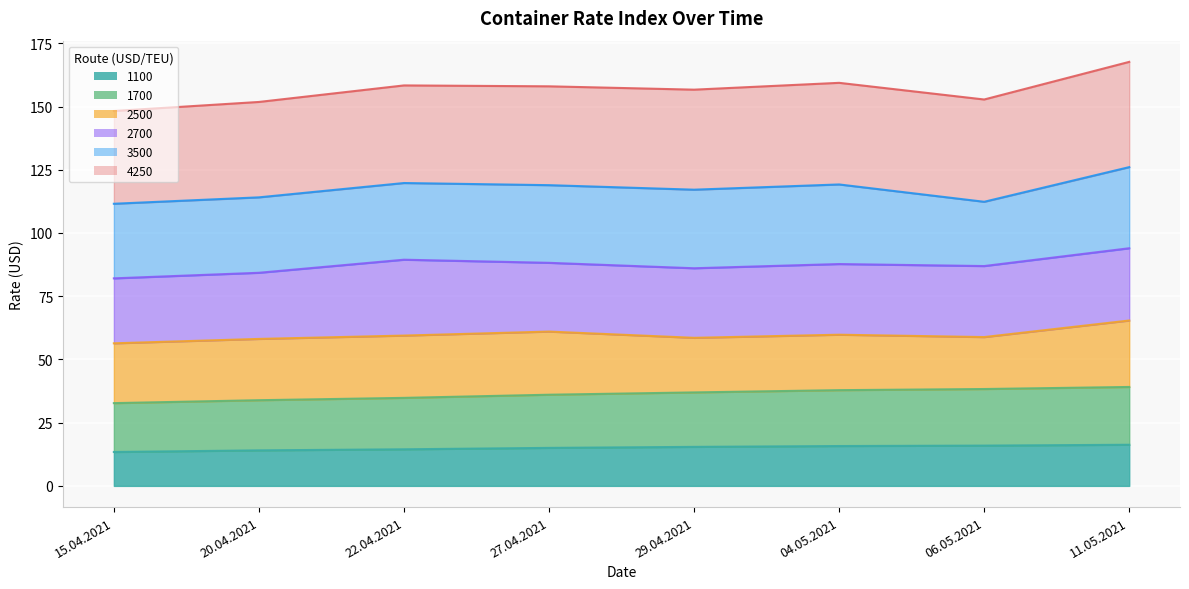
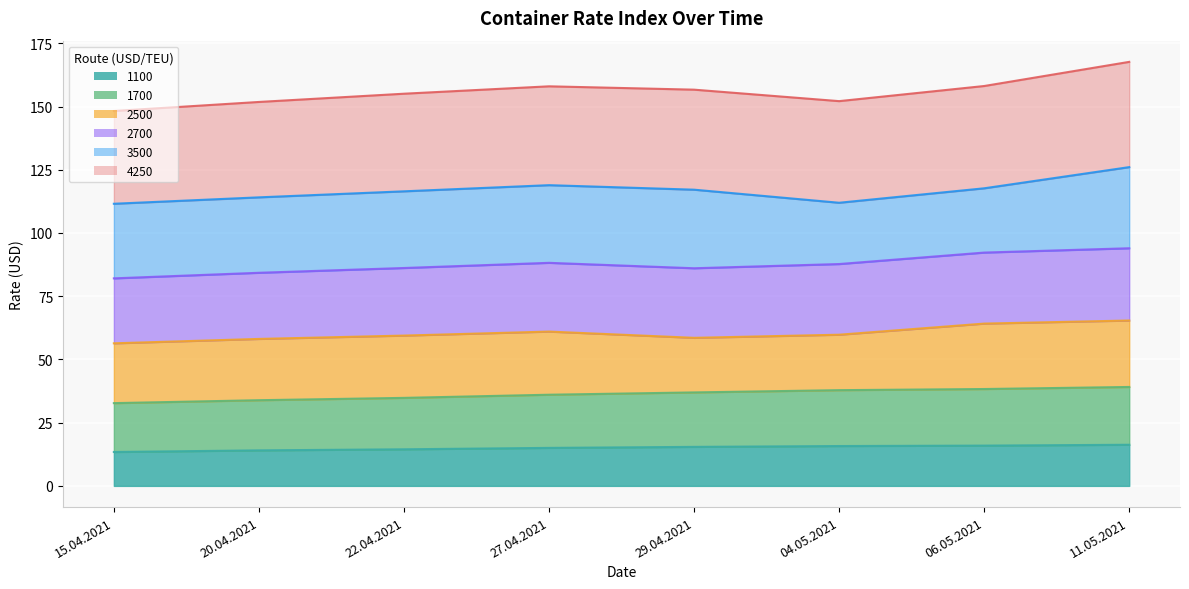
  {
    "2500": {
      "15.04.2021": 24,
      "20.04.2021": 24,
      "22.04.2021": 25,
      "27.04.2021": 25,
      "29.04.2021": 22,
      "04.05.2021": 22,
-     "06.05.2021": 21,
+     "06.05.2021": 26,
      "11.05.2021": 26
    },
    "2700": {
      "15.04.2021": 26,
      "20.04.2021": 26,
-     "22.04.2021": 30,
+     "22.04.2021": 27,
      "27.04.2021": 27,
      "29.04.2021": 28,
      "04.05.2021": 28,
      "06.05.2021": 28,
      "11.05.2021": 29
    },
    "3500": {
      "15.04.2021": 29,
      "20.04.2021": 30,
      "22.04.2021": 30,
      "27.04.2021": 31,
      "29.04.2021": 31,
-     "04.05.2021": 31,
+     "04.05.2021": 24,
      "06.05.2021": 25,
      "11.05.2021": 32
    },
    "4250": {
      "20.04.2021": 38,
      "22.04.2021": 39,
      "27.04.2021": 39,
      "29.04.2021": 40,
      "04.05.2021": 40,
      "06.05.2021": 40,
      "11.05.2021": 42
    }
  }
